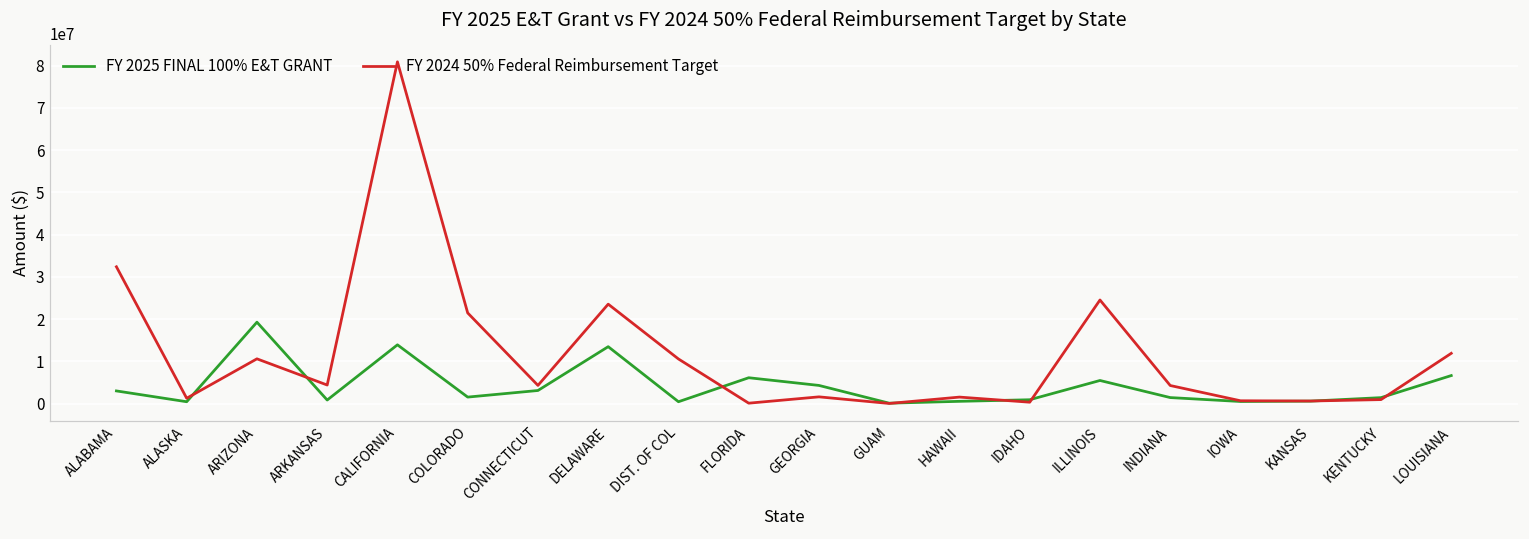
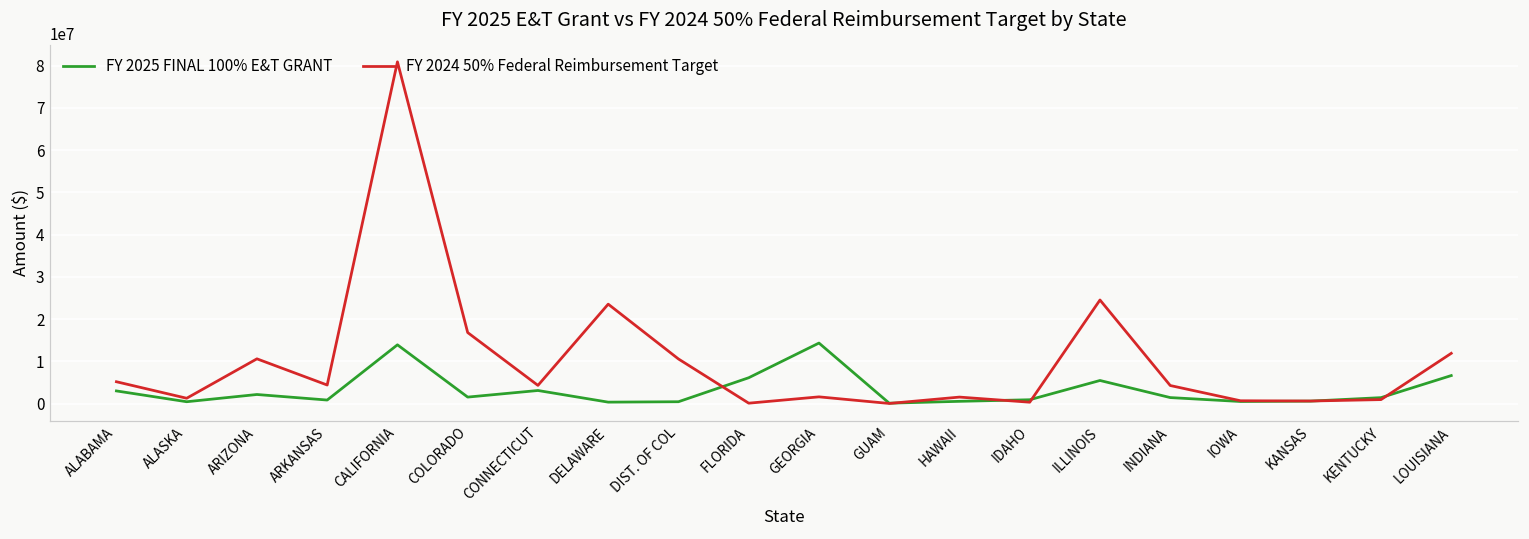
  {
    "FY 2025 FINAL 100% E&T GRANT": {
      "ALABAMA": 3000000,
      "ALASKA": 0,
-     "ARIZONA": 19000000,
+     "ARIZONA": 2000000,
      "ARKANSAS": 1000000,
      "CALIFORNIA": 14000000,
      "COLORADO": 2000000,
      "CONNECTICUT": 3000000,
-     "DELAWARE": 13000000,
+     "DELAWARE": 0,
      "DIST. OF COL": 0,
      "FLORIDA": 6000000,
-     "GEORGIA": 4000000,
+     "GEORGIA": 14000000,
      "HAWAII": 1000000,
      "ILLINOIS": 5000000,
      "INDIANA": 1000000,
      "LOUISIANA": 7000000
    },
    "FY 2024 50% Federal Reimbursement Target": {
-     "ALABAMA": 32000000,
+     "ALABAMA": 5000000,
      "ALASKA": 1000000,
      "ARIZONA": 11000000,
      "ARKANSAS": 4000000,
      "CALIFORNIA": 81000000,
-     "COLORADO": 21000000,
+     "COLORADO": 17000000,
      "CONNECTICUT": 4000000,
      "DELAWARE": 24000000,
      "DIST. OF COL": 11000000,
      "FLORIDA": 0,
      "GEORGIA": 2000000,
      "HAWAII": 2000000,
      "ILLINOIS": 25000000,
      "INDIANA": 4000000,
      "LOUISIANA": 12000000
    }
  }
